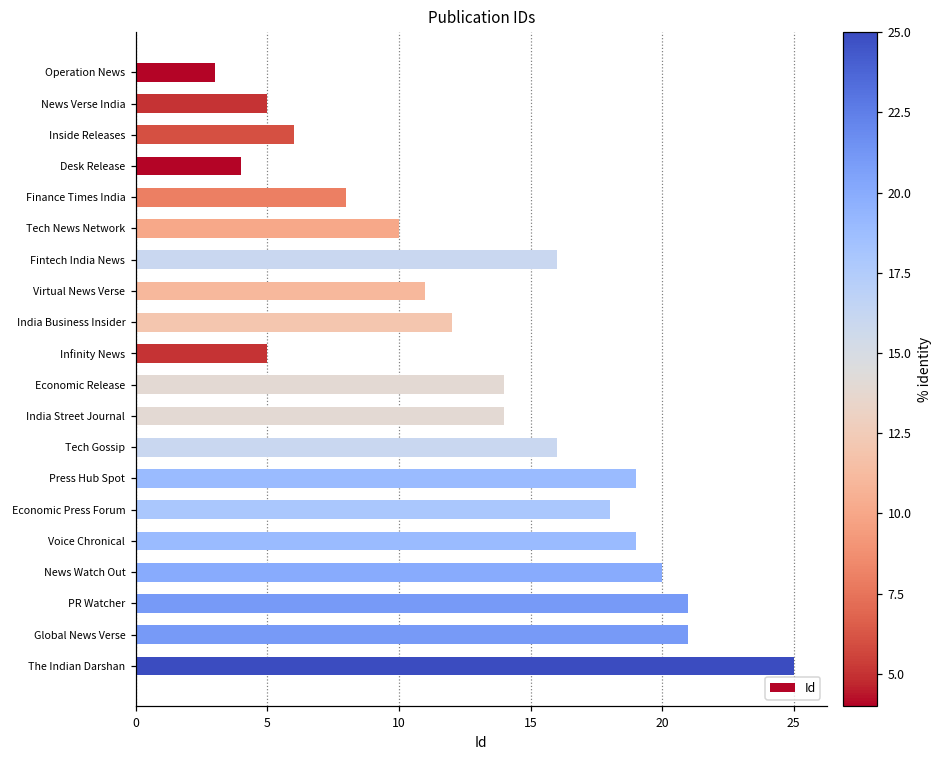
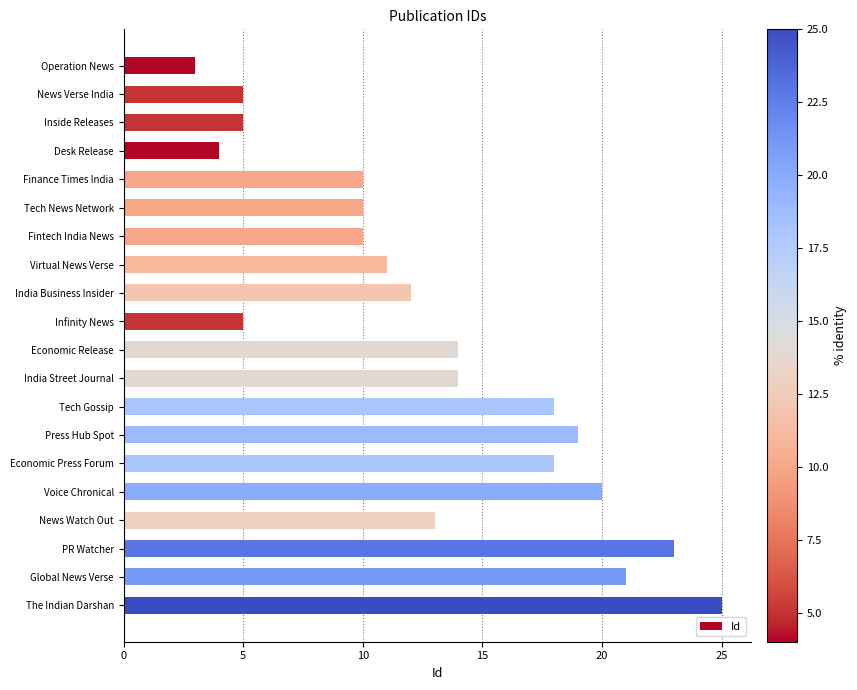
  {
    "Operation News": 3,
    "News Verse India": 5,
-   "Inside Releases": 6,
+   "Inside Releases": 5,
    "Desk Release": 4,
-   "Finance Times India": 8,
+   "Finance Times India": 10,
    "Tech News Network": 10,
-   "Fintech India News": 16,
+   "Fintech India News": 10,
    "Virtual News Verse": 11,
    "India Business Insider": 12,
    "Infinity News": 5,
    "Economic Release": 14,
    "India Street Journal": 14,
-   "Tech Gossip": 16,
+   "Tech Gossip": 18,
    "Press Hub Spot": 19,
    "Economic Press Forum": 18,
-   "Voice Chronical": 19,
-   "News Watch Out": 20,
-   "PR Watcher": 21,
+   "Voice Chronical": 20,
+   "News Watch Out": 13,
+   "PR Watcher": 23,
    "Global News Verse": 21,
    "The Indian Darshan": 25
  }
